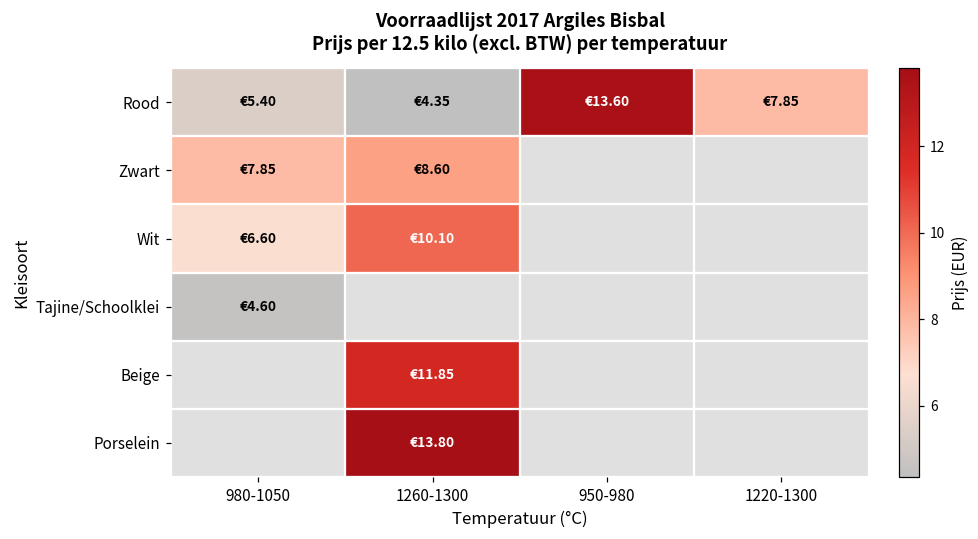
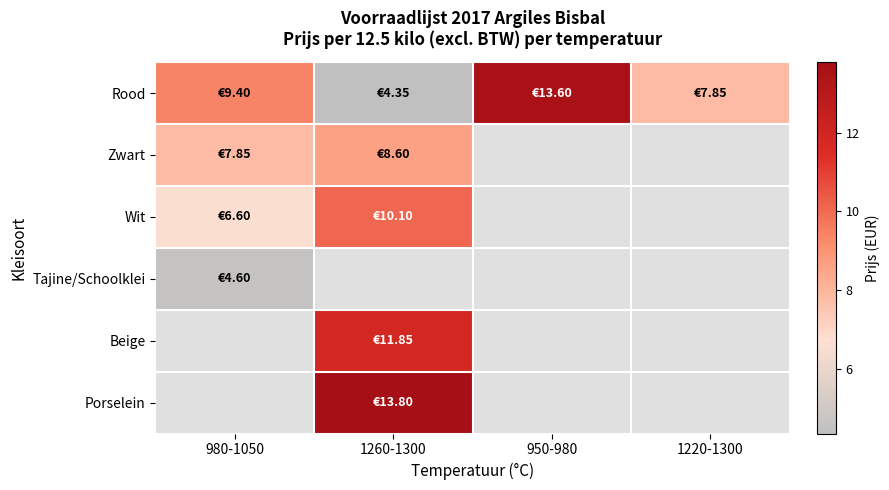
  {
    "Rood": {
-     "980-1050": "€5.40",
+     "980-1050": "€9.40",
      "1260-1300": "€4.35",
      "950-980": "€13.60",
      "1220-1300": "€7.85"
    },
    "Zwart": {
      "980-1050": "€7.85",
      "1260-1300": "€8.60"
    },
    "Wit": {
      "980-1050": "€6.60",
      "1260-1300": "€10.10"
    },
    "Tajine/Schoolklei": {
      "980-1050": "€4.60"
    },
    "Beige": {
      "1260-1300": "€11.85"
    },
    "Porselein": {
      "1260-1300": "€13.80"
    }
  }
